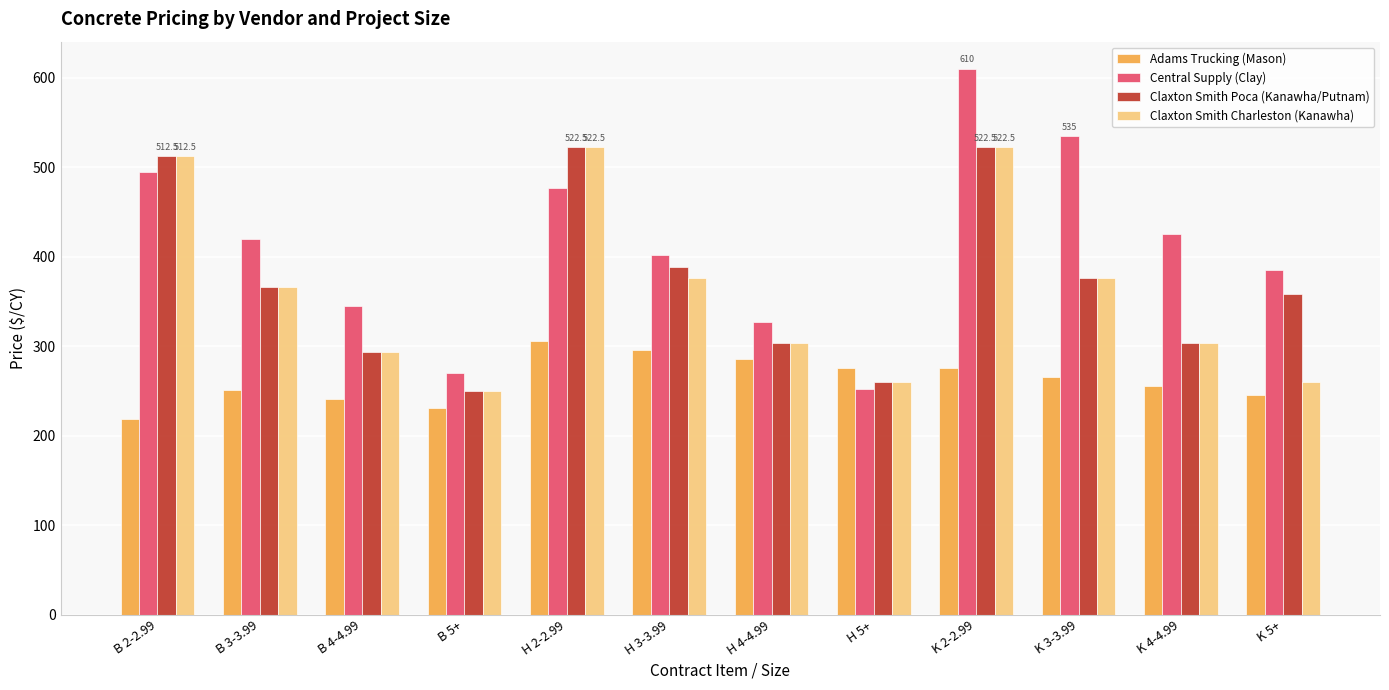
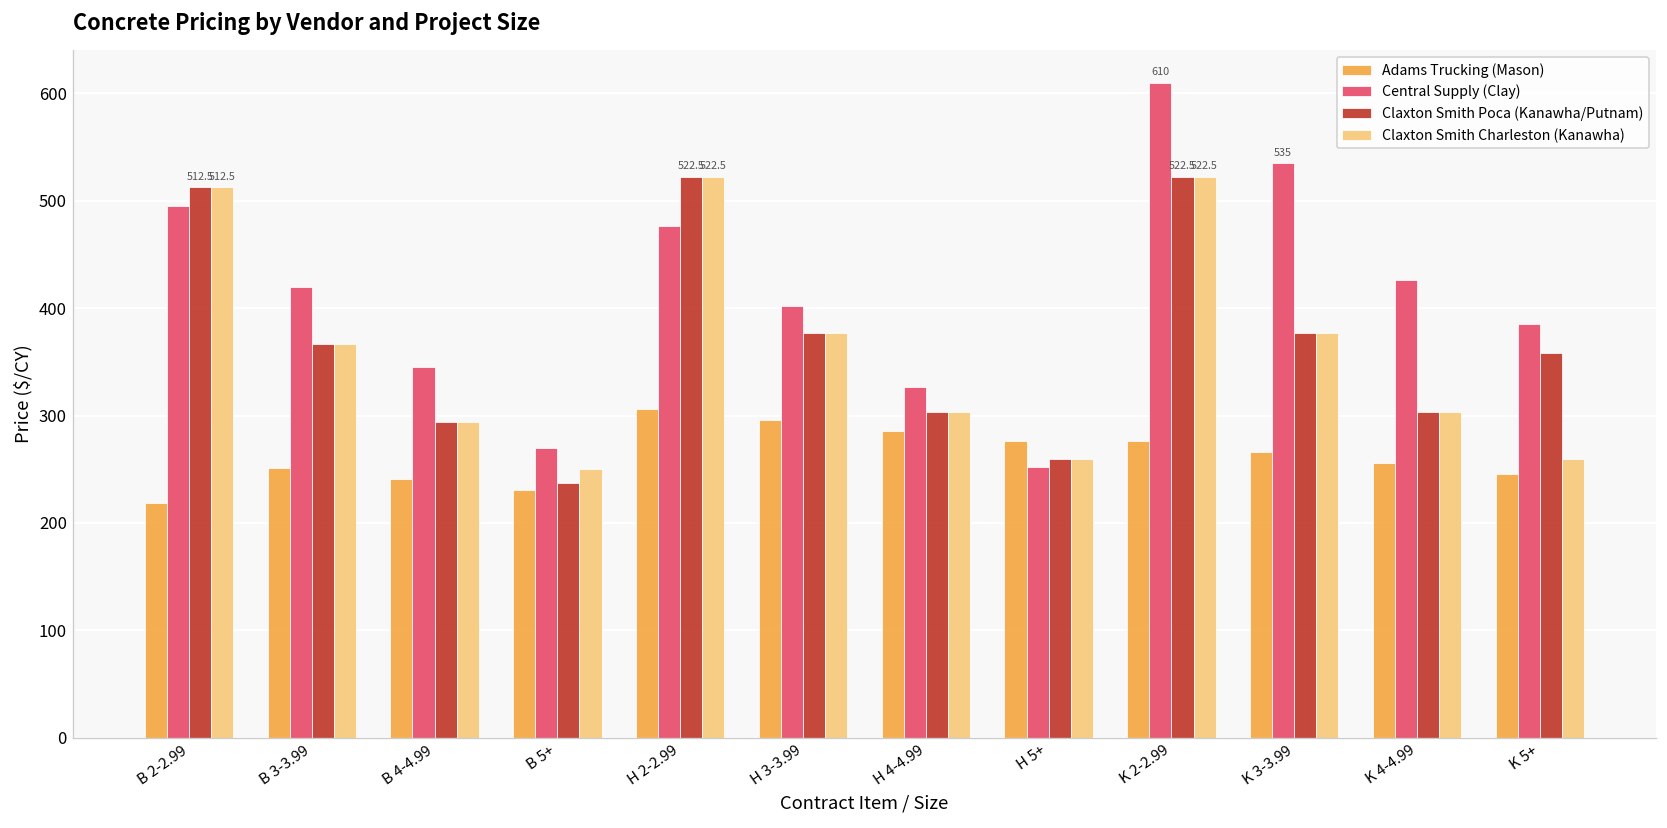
  {
    "Adams Trucking (Mason)": {
      "B 2-2.99": 220,
      "B 3-3.99": 250,
      "B 4-4.99": 240,
      "B 5+": 230,
      "H 2-2.99": 310,
      "H 3-3.99": 300,
      "H 4-4.99": 290,
      "H 5+": 280,
      "K 2-2.99": 280,
      "K 3-3.99": 270,
      "K 4-4.99": 260,
      "K 5+": 250
    },
    "Central Supply (Clay)": {
      "K 2-2.99": 610,
      "K 3-3.99": 535
    },
    "Claxton Smith Poca (Kanawha/Putnam)": {
      "B 3-3.99": 370,
      "B 4-4.99": 290,
-     "B 5+": 250,
-     "H 3-3.99": 390,
+     "B 5+": 240,
+     "H 3-3.99": 380,
      "H 4-4.99": 300,
      "H 5+": 260,
      "K 3-3.99": 380,
      "K 4-4.99": 300,
      "K 5+": 360
    },
    "Claxton Smith Charleston (Kanawha)": {
      "B 3-3.99": 370,
      "B 4-4.99": 290,
      "B 5+": 250,
      "H 3-3.99": 380,
      "H 4-4.99": 300,
      "H 5+": 260,
      "K 3-3.99": 380,
      "K 4-4.99": 300,
      "K 5+": 260
    }
  }
